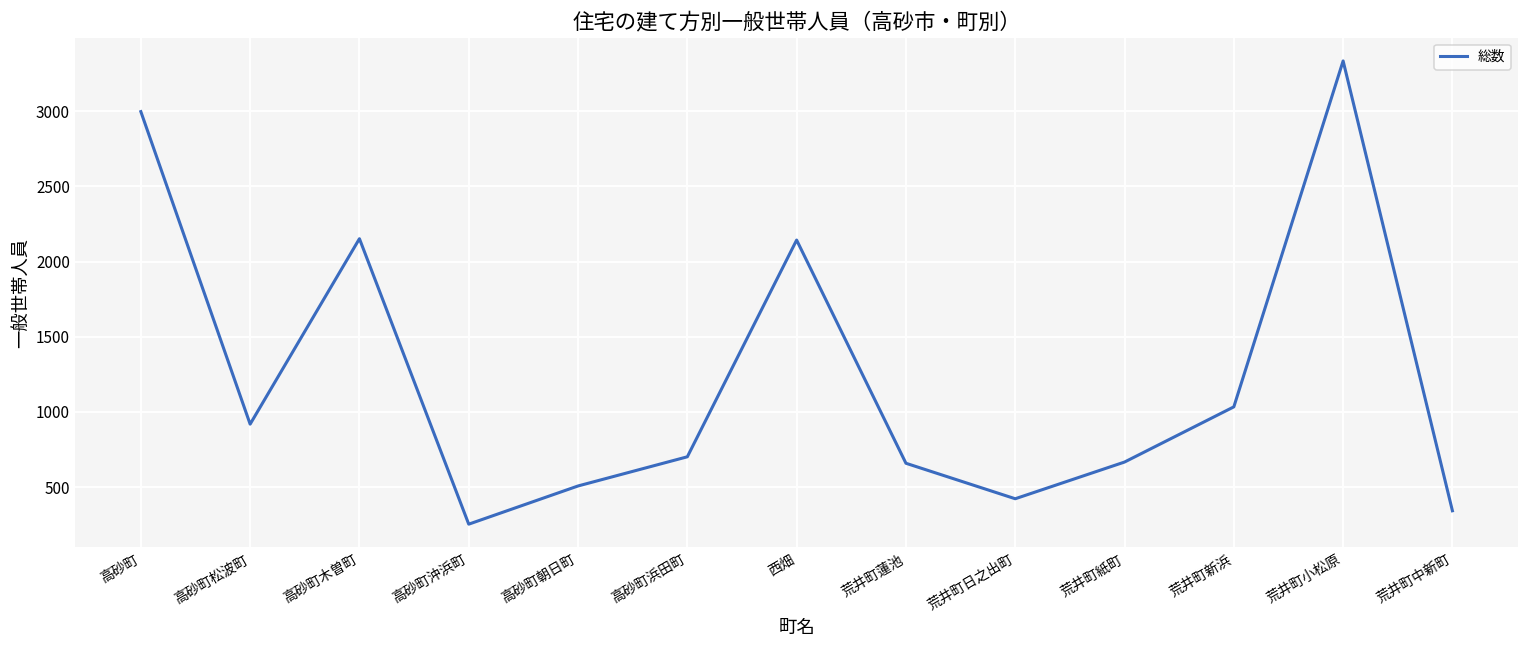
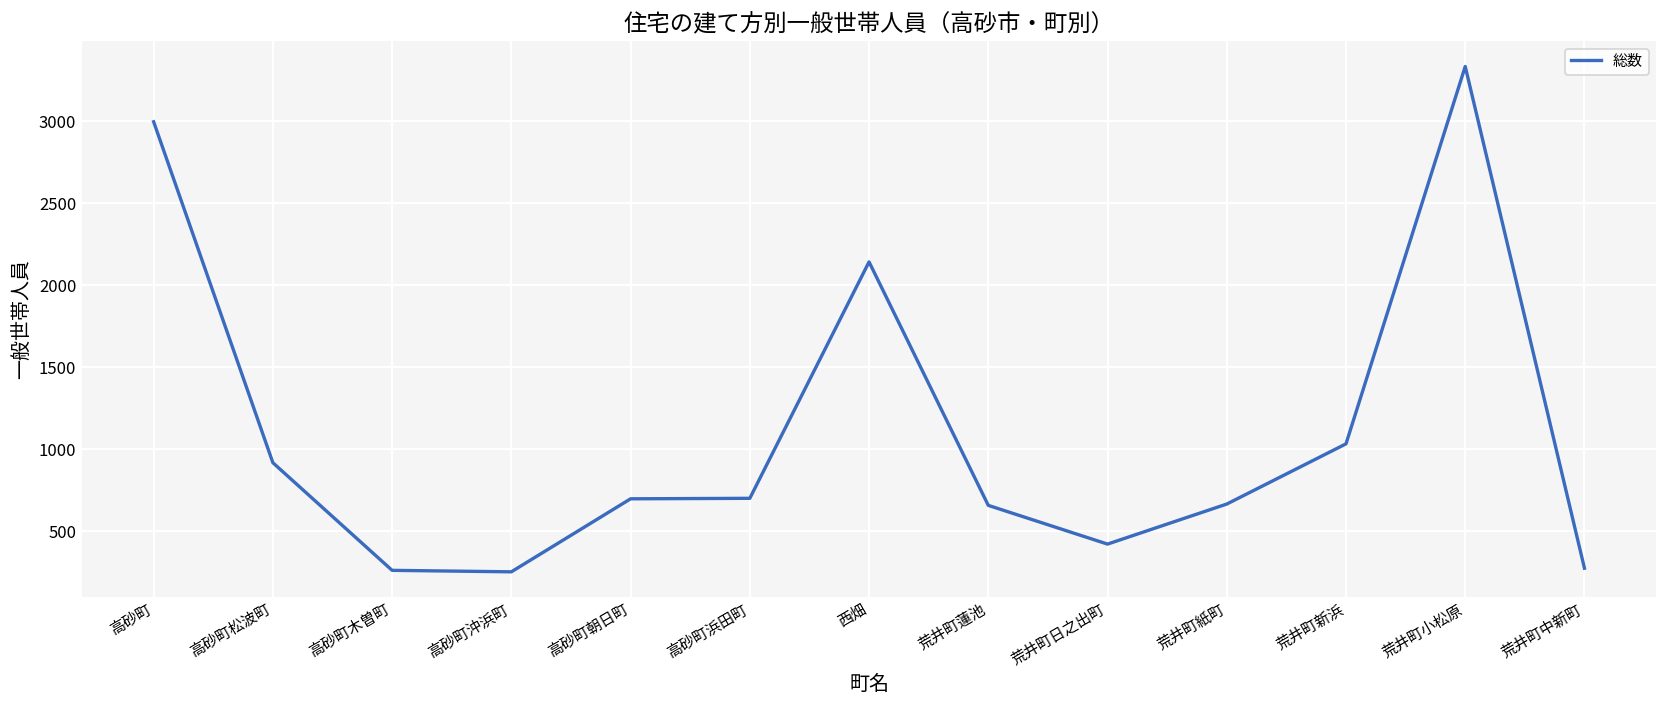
  {
    "高砂町": 3000,
    "高砂町松波町": 920,
-   "高砂町木曽町": 2150,
+   "高砂町木曽町": 260,
    "高砂町沖浜町": 250,
-   "高砂町朝日町": 510,
+   "高砂町朝日町": 700,
    "高砂町浜田町": 700,
    "西畑": 2140,
    "荒井町蓮池": 660,
    "荒井町日之出町": 420,
    "荒井町紙町": 670,
    "荒井町新浜": 1030,
    "荒井町小松原": 3330,
-   "荒井町中新町": 340
+   "荒井町中新町": 280
  }
